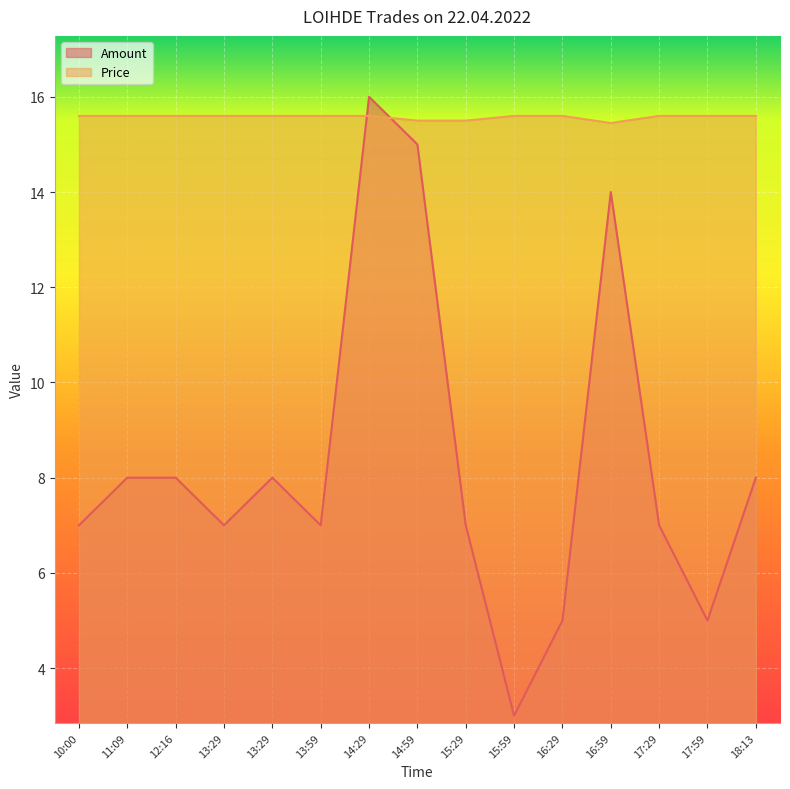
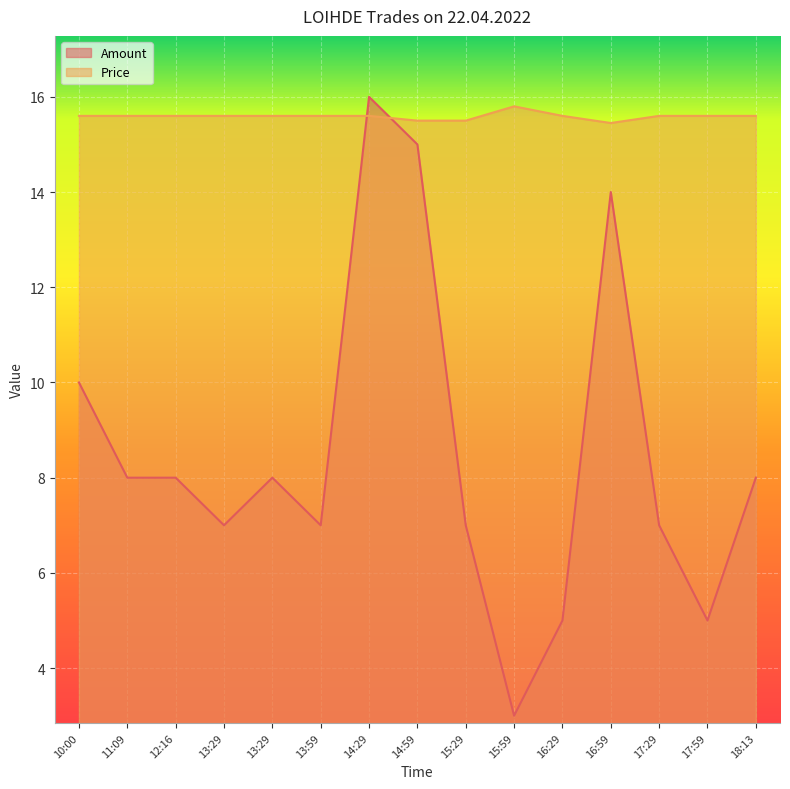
  {
    "Amount": {
-     "10:00": 7,
+     "10:00": 10,
      "11:09": 8,
      "12:16": 8,
      "13:59": 7,
      "14:29": 16,
      "14:59": 15,
      "15:29": 7,
      "15:59": 3,
      "16:29": 5,
      "16:59": 14,
      "17:29": 7,
      "17:59": 5,
      "18:13": 8
    },
    "Price": {
      "10:00": 15.6,
      "11:09": 15.6,
      "12:16": 15.6,
      "13:59": 15.6,
      "14:29": 15.6,
      "14:59": 15.5,
      "15:29": 15.5,
-     "15:59": 15.6,
+     "15:59": 15.8,
      "16:29": 15.6,
      "16:59": 15.5,
      "17:29": 15.6,
      "17:59": 15.6,
      "18:13": 15.6
    }
  }
